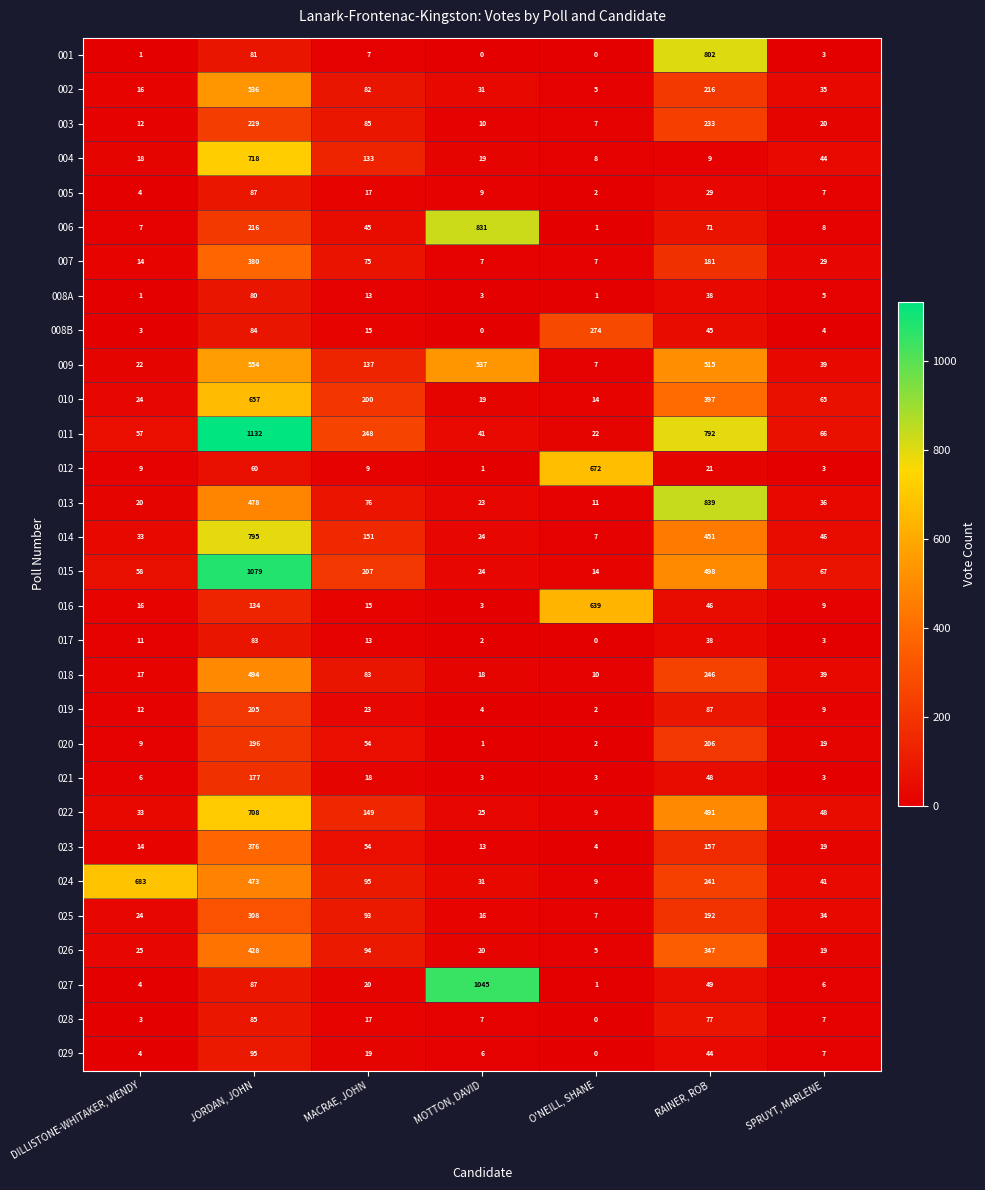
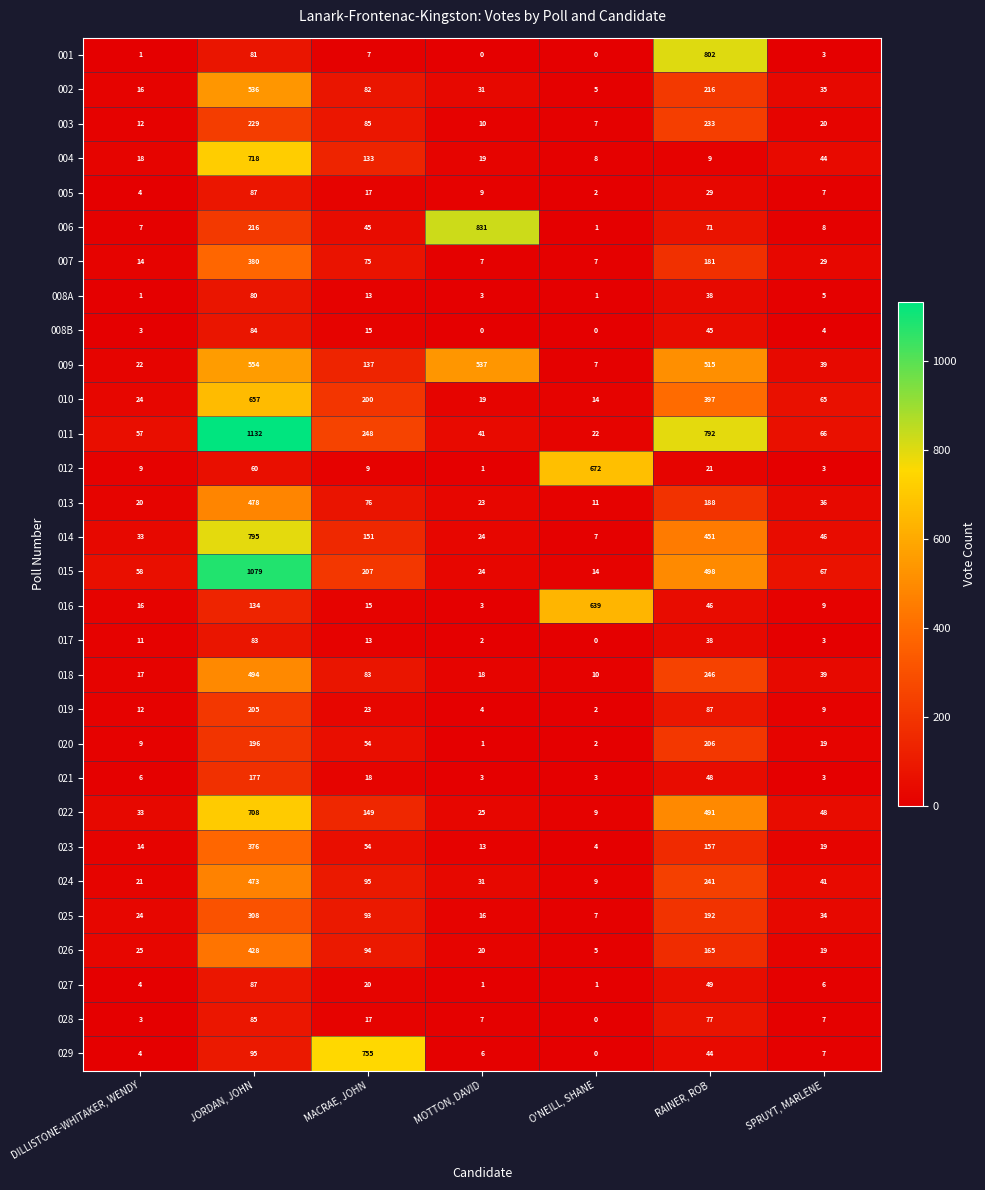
  {
    "008B": {
      "DILLISTONE-WHITAKER, WENDY": 3,
      "JORDAN, JOHN": 84,
      "MACRAE, JOHN": 15,
      "MOTTON, DAVID": 0,
-     "O'NEILL, SHANE": 274,
+     "O'NEILL, SHANE": 0,
      "RAINER, ROB": 45,
      "SPRUYT, MARLENE": 4
    },
    "013": {
      "DILLISTONE-WHITAKER, WENDY": 20,
      "JORDAN, JOHN": 478,
      "MACRAE, JOHN": 76,
      "MOTTON, DAVID": 23,
      "O'NEILL, SHANE": 11,
-     "RAINER, ROB": 839,
+     "RAINER, ROB": 188,
      "SPRUYT, MARLENE": 36
    },
    "024": {
-     "DILLISTONE-WHITAKER, WENDY": 683,
+     "DILLISTONE-WHITAKER, WENDY": 21,
      "JORDAN, JOHN": 473,
      "MACRAE, JOHN": 95,
      "MOTTON, DAVID": 31,
      "O'NEILL, SHANE": 9,
      "RAINER, ROB": 241,
      "SPRUYT, MARLENE": 41
    },
    "026": {
      "DILLISTONE-WHITAKER, WENDY": 25,
      "JORDAN, JOHN": 428,
      "MACRAE, JOHN": 94,
      "MOTTON, DAVID": 20,
      "O'NEILL, SHANE": 5,
-     "RAINER, ROB": 347,
+     "RAINER, ROB": 165,
      "SPRUYT, MARLENE": 19
    },
    "027": {
      "DILLISTONE-WHITAKER, WENDY": 4,
      "JORDAN, JOHN": 87,
      "MACRAE, JOHN": 20,
-     "MOTTON, DAVID": 1045,
+     "MOTTON, DAVID": 1,
      "O'NEILL, SHANE": 1,
      "RAINER, ROB": 49,
      "SPRUYT, MARLENE": 6
    },
    "029": {
      "DILLISTONE-WHITAKER, WENDY": 4,
      "JORDAN, JOHN": 95,
-     "MACRAE, JOHN": 19,
+     "MACRAE, JOHN": 755,
      "MOTTON, DAVID": 6,
      "O'NEILL, SHANE": 0,
      "RAINER, ROB": 44,
      "SPRUYT, MARLENE": 7
    }
  }
